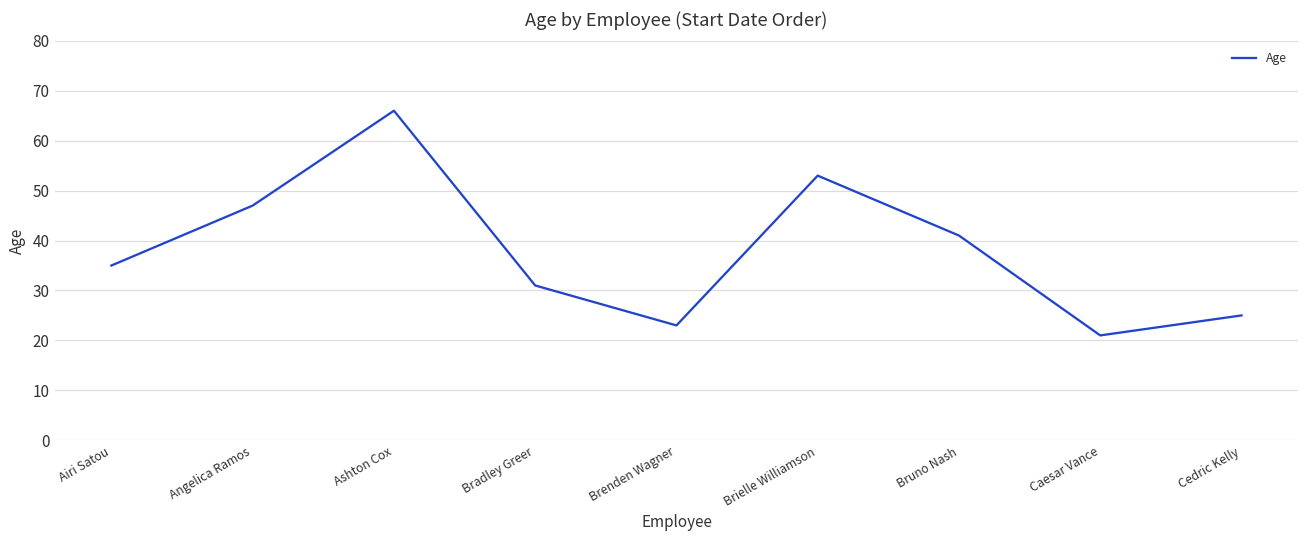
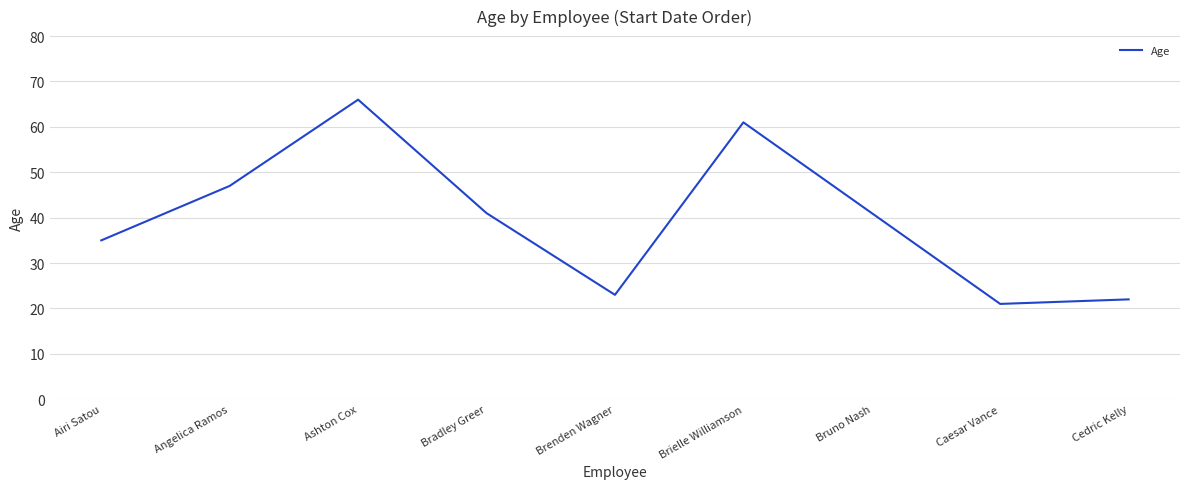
  {
    "Airi Satou": 35,
    "Angelica Ramos": 47,
    "Ashton Cox": 66,
-   "Bradley Greer": 31,
+   "Bradley Greer": 41,
    "Brenden Wagner": 23,
-   "Brielle Williamson": 53,
+   "Brielle Williamson": 61,
    "Bruno Nash": 41,
    "Caesar Vance": 21,
-   "Cedric Kelly": 25
+   "Cedric Kelly": 22
  }
